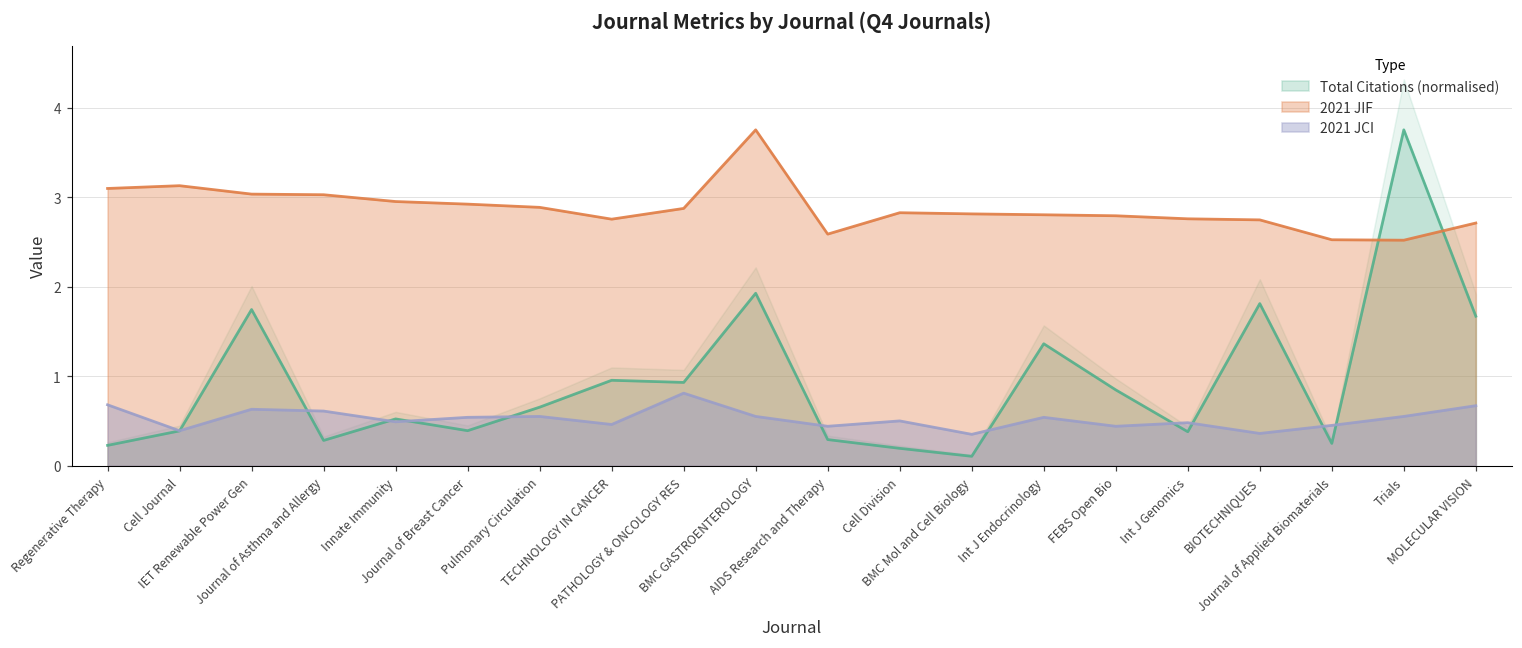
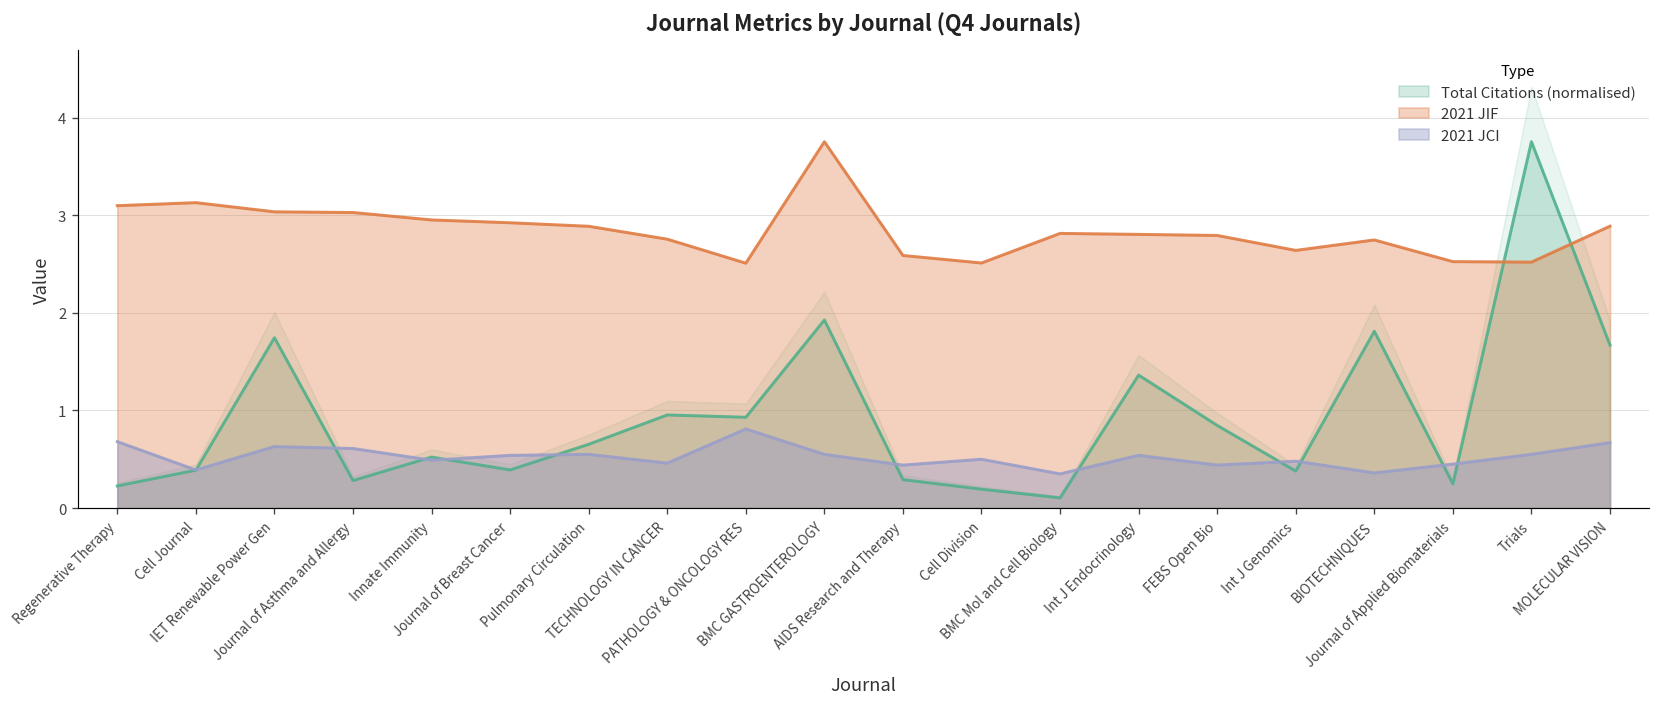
  {
    "2021 JIF": {
      "Regenerative Therapy": 3.1,
      "Cell Journal": 3.1,
      "IET Renewable Power Gen": 3.0,
      "Journal of Asthma and Allergy": 3.0,
      "Innate Immunity": 3.0,
      "Journal of Breast Cancer": 2.9,
      "Pulmonary Circulation": 2.9,
      "TECHNOLOGY IN CANCER": 2.8,
-     "PATHOLOGY & ONCOLOGY RES": 2.9,
+     "PATHOLOGY & ONCOLOGY RES": 2.5,
      "BMC GASTROENTEROLOGY": 3.8,
      "AIDS Research and Therapy": 2.6,
-     "Cell Division": 2.8,
+     "Cell Division": 2.5,
      "BMC Mol and Cell Biology": 2.8,
      "Int J Endocrinology": 2.8,
      "FEBS Open Bio": 2.8,
-     "Int J Genomics": 2.8,
+     "Int J Genomics": 2.6,
      "BIOTECHNIQUES": 2.7,
      "Journal of Applied Biomaterials": 2.5,
      "Trials": 2.5,
-     "MOLECULAR VISION": 2.7
+     "MOLECULAR VISION": 2.9
    }
  }
